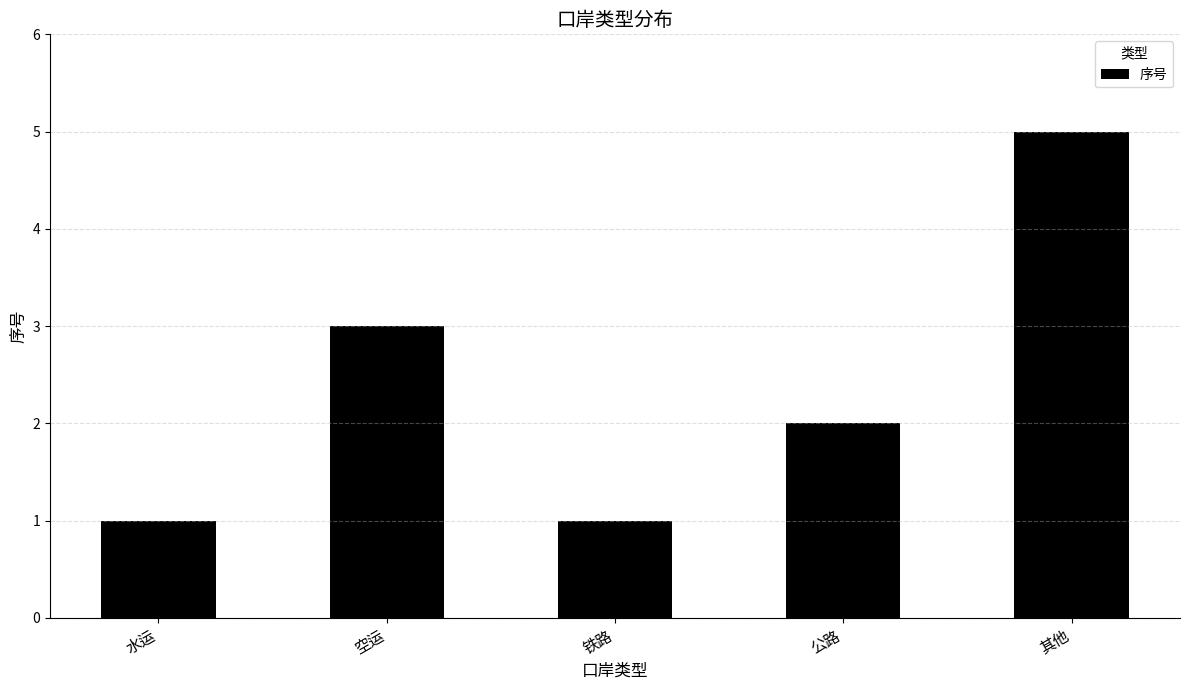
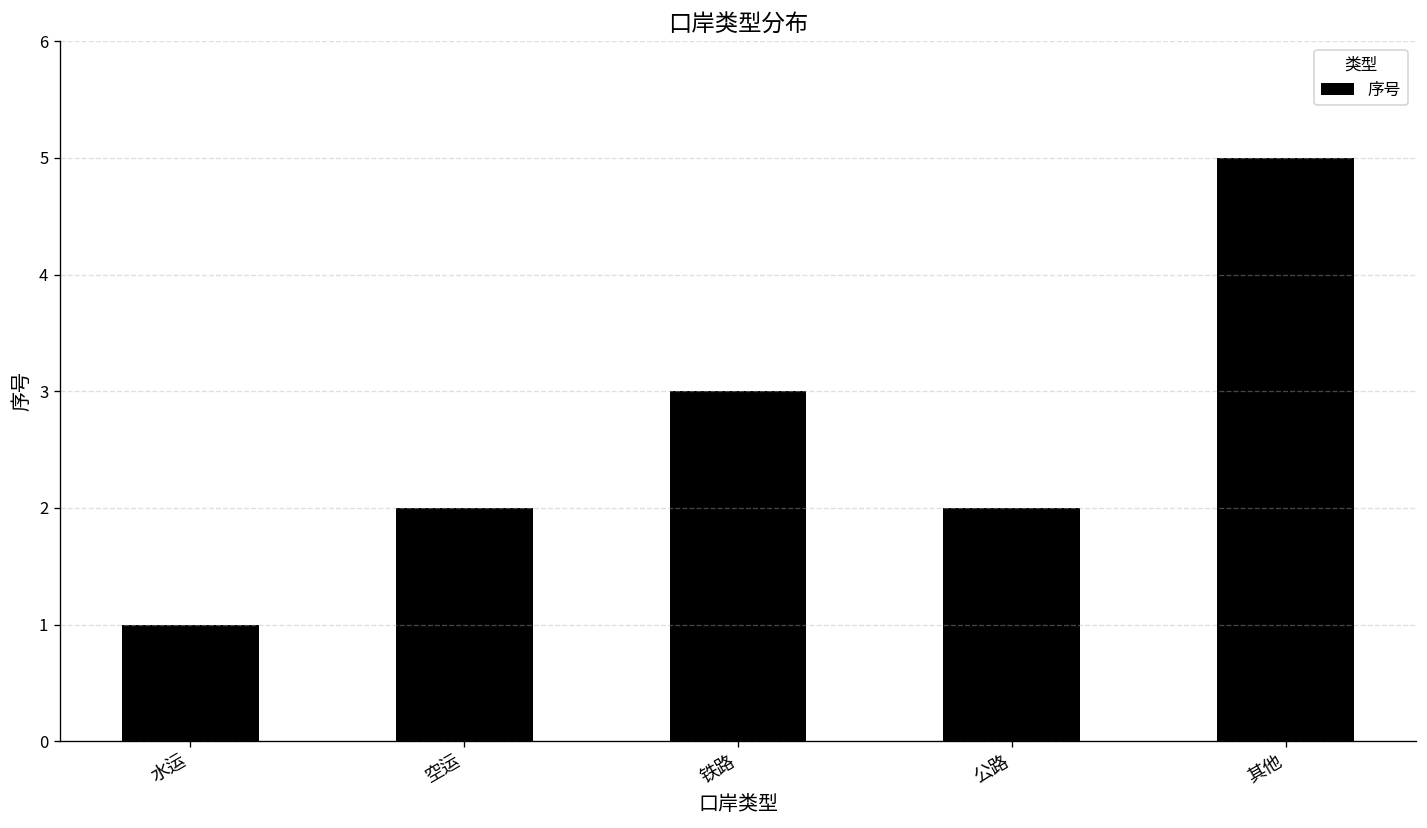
  {
    "水运": 1,
-   "空运": 3,
-   "铁路": 1,
+   "空运": 2,
+   "铁路": 3,
    "公路": 2,
    "其他": 5
  }
